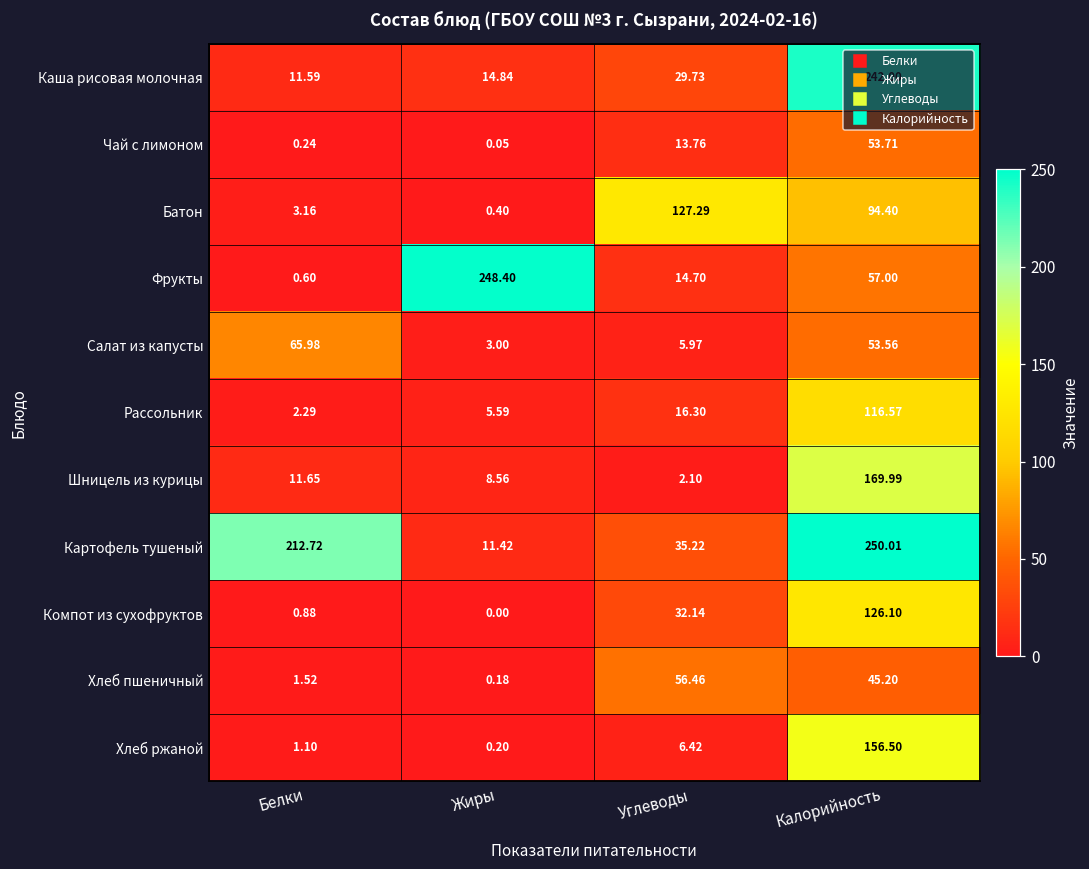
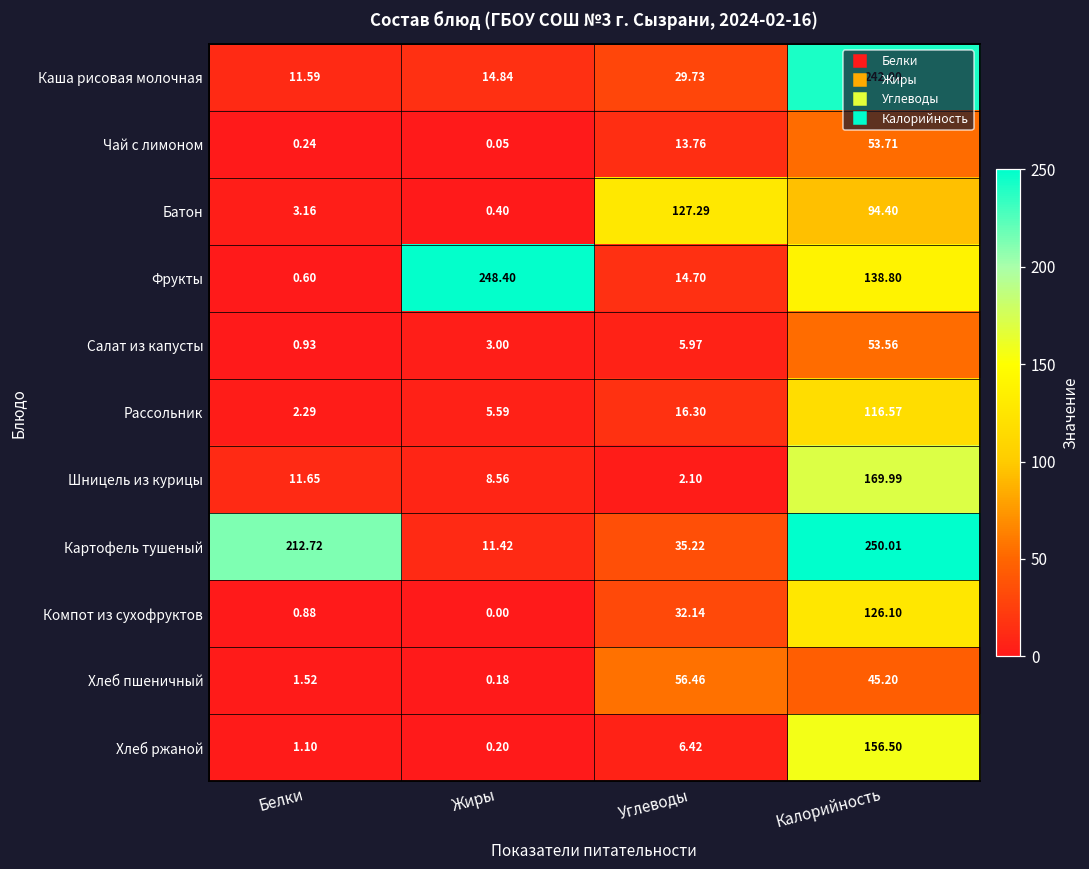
  {
    "Каша рисовая молочная": {
      "Белки": 11.59,
      "Жиры": 14.84,
      "Углеводы": 29.73
    },
    "Чай с лимоном": {
      "Белки": 0.24,
      "Жиры": 0.05,
      "Углеводы": 13.76,
      "Калорийность": 53.71
    },
    "Батон": {
      "Белки": 3.16,
      "Жиры": 0.40,
      "Углеводы": 127.29,
      "Калорийность": 94.40
    },
    "Фрукты": {
      "Белки": 0.60,
      "Жиры": 248.40,
      "Углеводы": 14.70,
-     "Калорийность": 57.00
+     "Калорийность": 138.80
    },
    "Салат из капусты": {
-     "Белки": 65.98,
+     "Белки": 0.93,
      "Жиры": 3.00,
      "Углеводы": 5.97,
      "Калорийность": 53.56
    },
    "Рассольник": {
      "Белки": 2.29,
      "Жиры": 5.59,
      "Углеводы": 16.30,
      "Калорийность": 116.57
    },
    "Шницель из курицы": {
      "Белки": 11.65,
      "Жиры": 8.56,
      "Углеводы": 2.10,
      "Калорийность": 169.99
    },
    "Картофель тушеный": {
      "Белки": 212.72,
      "Жиры": 11.42,
      "Углеводы": 35.22,
      "Калорийность": 250.01
    },
    "Компот из сухофруктов": {
      "Белки": 0.88,
      "Жиры": 0.00,
      "Углеводы": 32.14,
      "Калорийность": 126.10
    },
    "Хлеб пшеничный": {
      "Белки": 1.52,
      "Жиры": 0.18,
      "Углеводы": 56.46,
      "Калорийность": 45.20
    },
    "Хлеб ржаной": {
      "Белки": 1.10,
      "Жиры": 0.20,
      "Углеводы": 6.42,
      "Калорийность": 156.50
    }
  }
